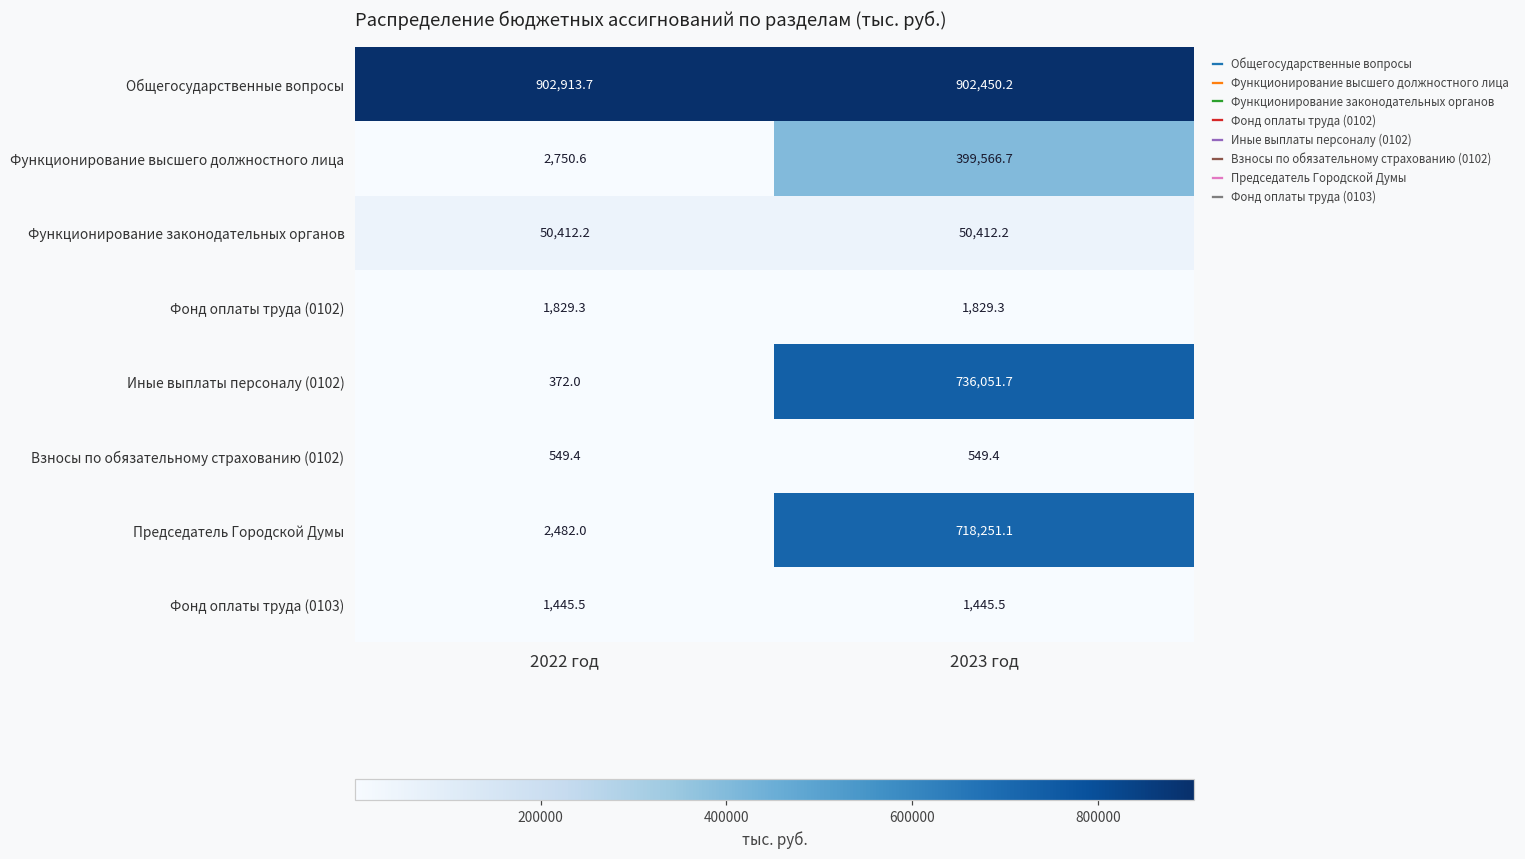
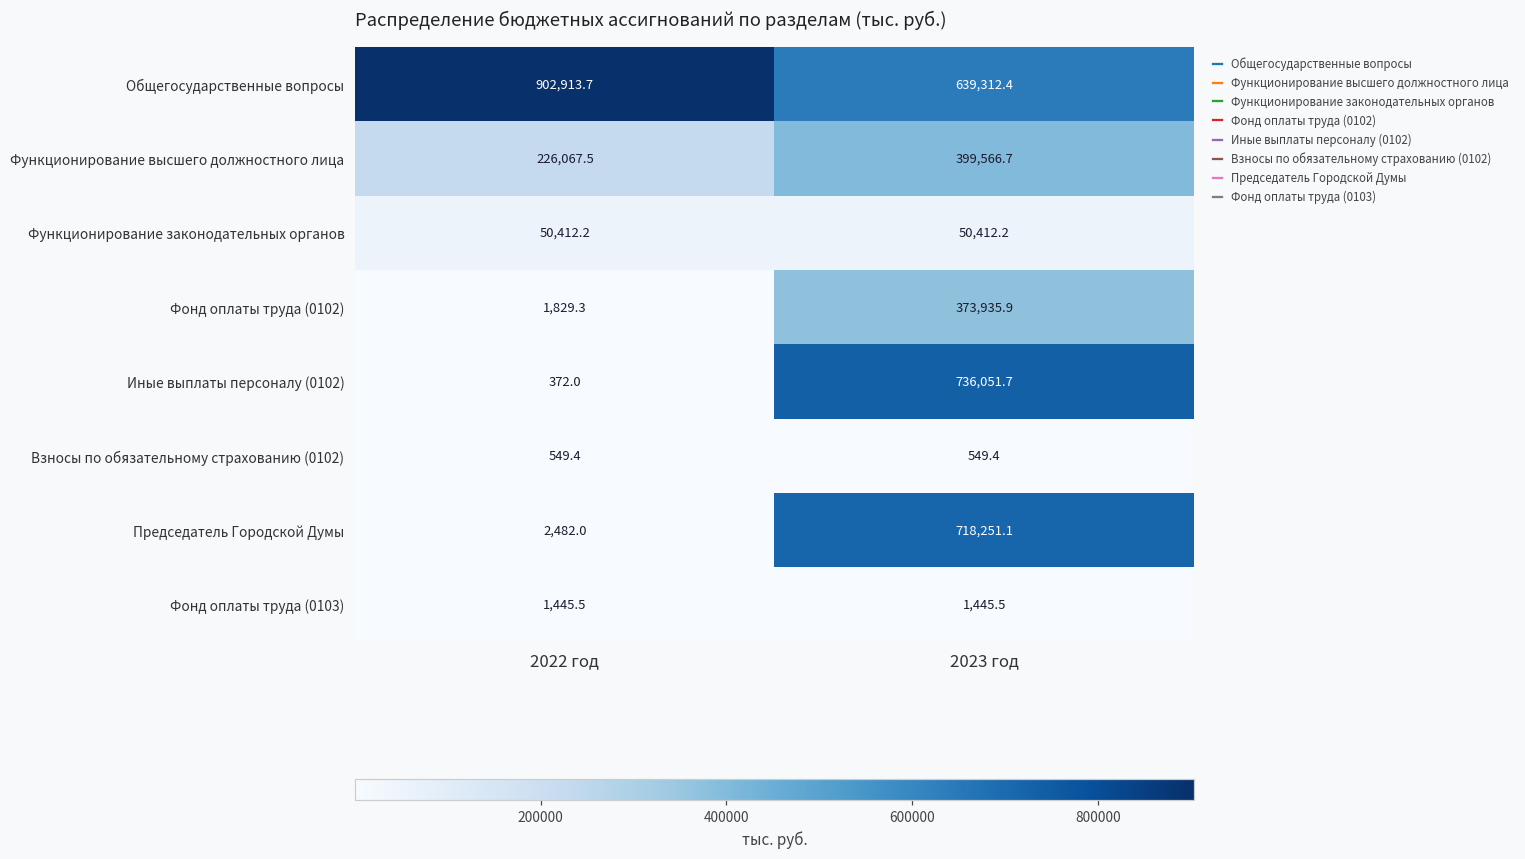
  {
    "Общегосударственные вопросы": {
      "2022 год": "902,913.7",
-     "2023 год": "902,450.2"
+     "2023 год": "639,312.4"
    },
    "Функционирование высшего должностного лица": {
-     "2022 год": "2,750.6",
+     "2022 год": "226,067.5",
      "2023 год": "399,566.7"
    },
    "Функционирование законодательных органов": {
      "2022 год": "50,412.2",
      "2023 год": "50,412.2"
    },
    "Фонд оплаты труда (0102)": {
      "2022 год": "1,829.3",
-     "2023 год": "1,829.3"
+     "2023 год": "373,935.9"
    },
    "Иные выплаты персоналу (0102)": {
      "2022 год": "372.0",
      "2023 год": "736,051.7"
    },
    "Взносы по обязательному страхованию (0102)": {
      "2022 год": "549.4",
      "2023 год": "549.4"
    },
    "Председатель Городской Думы": {
      "2022 год": "2,482.0",
      "2023 год": "718,251.1"
    },
    "Фонд оплаты труда (0103)": {
      "2022 год": "1,445.5",
      "2023 год": "1,445.5"
    }
  }
